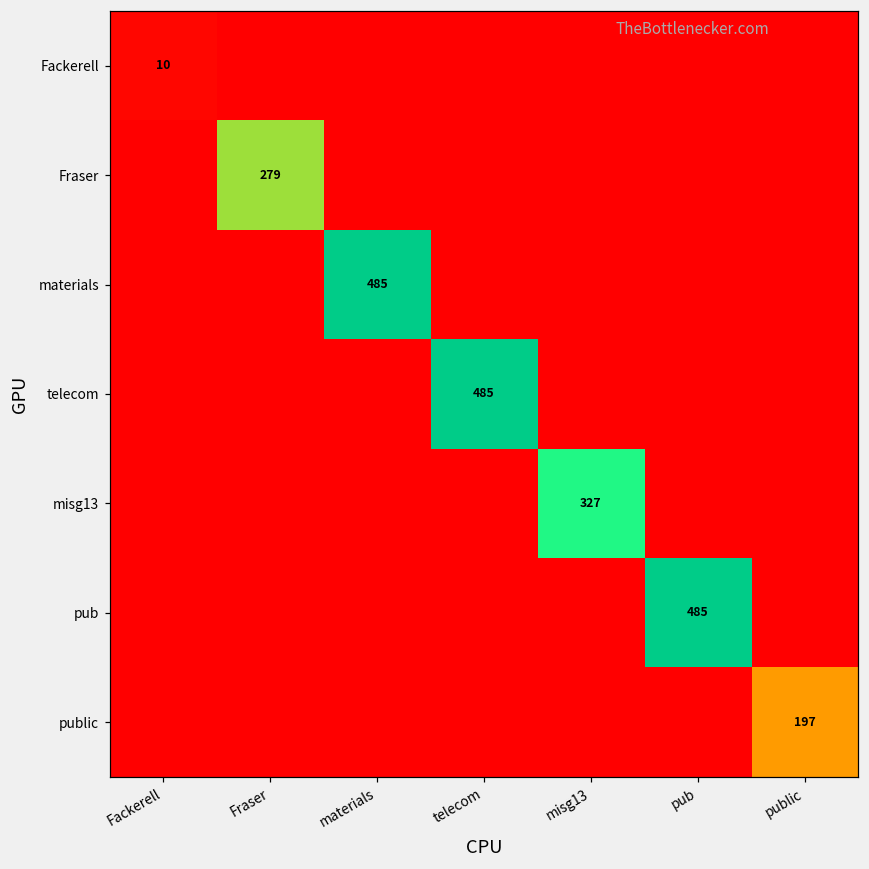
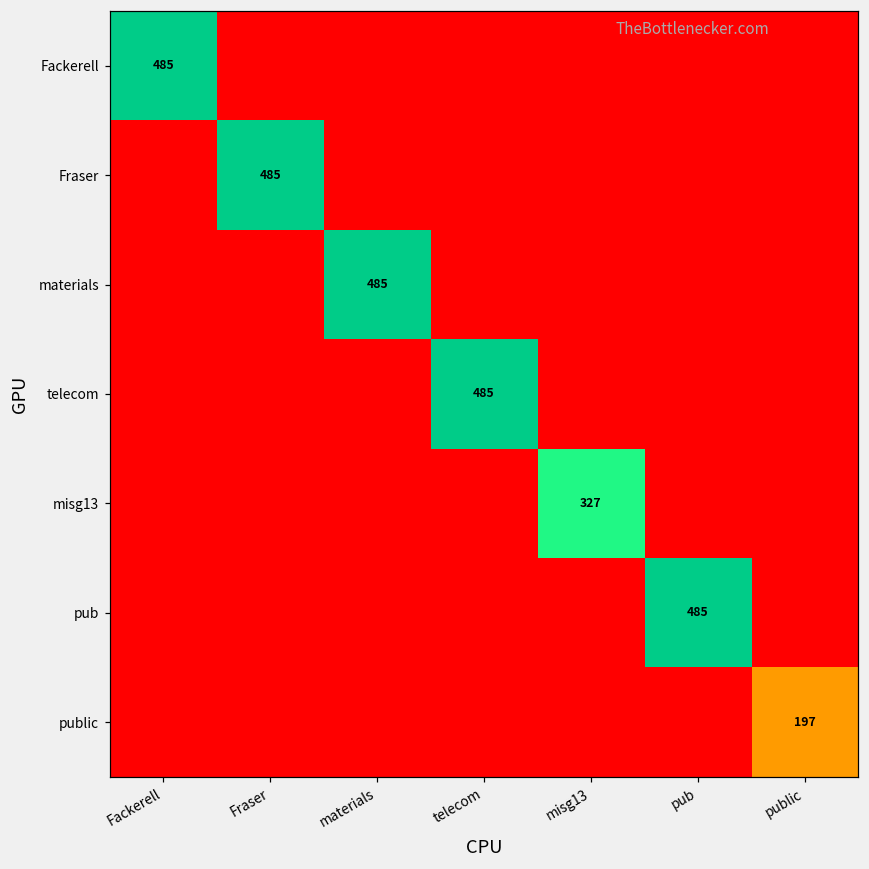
  {
    "Fackerell": {
-     "Fackerell": 10
+     "Fackerell": 485
    },
    "Fraser": {
-     "Fraser": 279
+     "Fraser": 485
    },
    "materials": {
      "materials": 485
    },
    "telecom": {
      "telecom": 485
    },
    "misg13": {
      "misg13": 327
    },
    "pub": {
      "pub": 485
    },
    "public": {
      "public": 197
    }
  }
